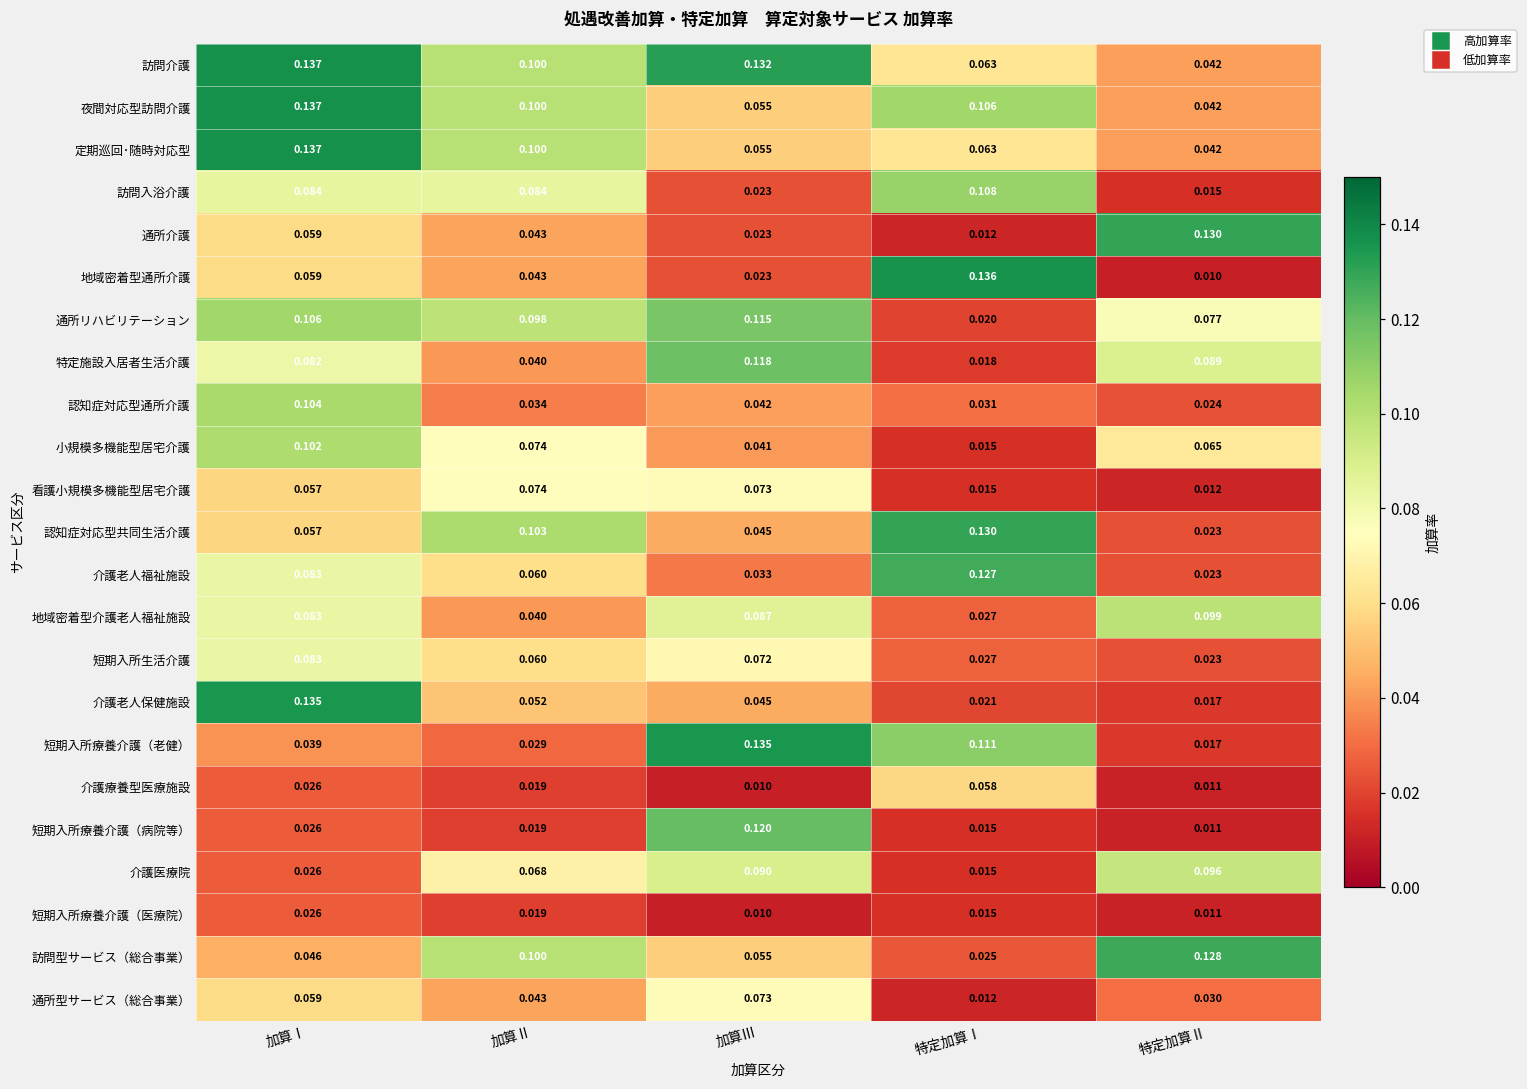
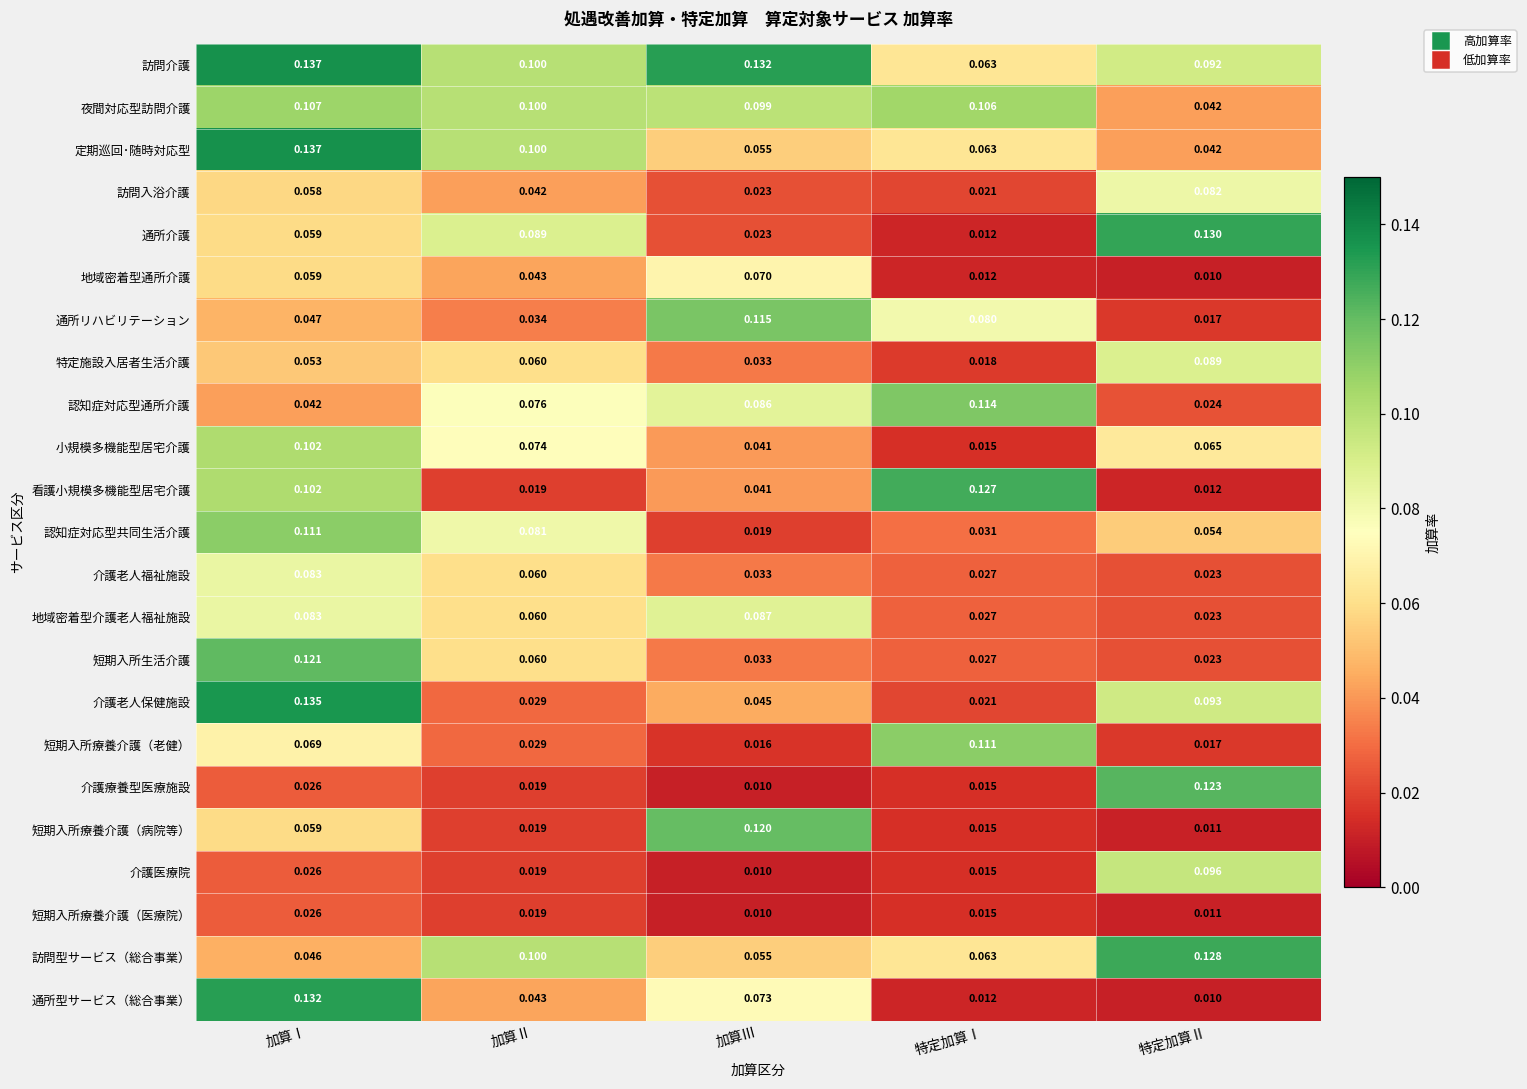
  {
    "訪問介護": {
      "加算Ⅰ": 0.137,
      "加算Ⅱ": 0.100,
      "加算Ⅲ": 0.132,
      "特定加算Ⅰ": 0.063,
-     "特定加算Ⅱ": 0.042
+     "特定加算Ⅱ": 0.092
    },
    "夜間対応型訪問介護": {
-     "加算Ⅰ": 0.137,
+     "加算Ⅰ": 0.107,
      "加算Ⅱ": 0.100,
-     "加算Ⅲ": 0.055,
+     "加算Ⅲ": 0.099,
      "特定加算Ⅰ": 0.106,
      "特定加算Ⅱ": 0.042
    },
    "定期巡回･随時対応型": {
      "加算Ⅰ": 0.137,
      "加算Ⅱ": 0.100,
      "加算Ⅲ": 0.055,
      "特定加算Ⅰ": 0.063,
      "特定加算Ⅱ": 0.042
    },
    "訪問入浴介護": {
-     "加算Ⅰ": 0.084,
-     "加算Ⅱ": 0.084,
+     "加算Ⅰ": 0.058,
+     "加算Ⅱ": 0.042,
      "加算Ⅲ": 0.023,
-     "特定加算Ⅰ": 0.108,
-     "特定加算Ⅱ": 0.015
+     "特定加算Ⅰ": 0.021,
+     "特定加算Ⅱ": 0.082
    },
    "通所介護": {
      "加算Ⅰ": 0.059,
-     "加算Ⅱ": 0.043,
+     "加算Ⅱ": 0.089,
      "加算Ⅲ": 0.023,
      "特定加算Ⅰ": 0.012,
      "特定加算Ⅱ": 0.130
    },
    "地域密着型通所介護": {
      "加算Ⅰ": 0.059,
      "加算Ⅱ": 0.043,
-     "加算Ⅲ": 0.023,
-     "特定加算Ⅰ": 0.136,
+     "加算Ⅲ": 0.070,
+     "特定加算Ⅰ": 0.012,
      "特定加算Ⅱ": 0.010
    },
    "通所リハビリテーション": {
-     "加算Ⅰ": 0.106,
-     "加算Ⅱ": 0.098,
+     "加算Ⅰ": 0.047,
+     "加算Ⅱ": 0.034,
      "加算Ⅲ": 0.115,
-     "特定加算Ⅰ": 0.020,
-     "特定加算Ⅱ": 0.077
+     "特定加算Ⅰ": 0.080,
+     "特定加算Ⅱ": 0.017
    },
    "特定施設入居者生活介護": {
-     "加算Ⅰ": 0.082,
-     "加算Ⅱ": 0.040,
-     "加算Ⅲ": 0.118,
+     "加算Ⅰ": 0.053,
+     "加算Ⅱ": 0.060,
+     "加算Ⅲ": 0.033,
      "特定加算Ⅰ": 0.018,
      "特定加算Ⅱ": 0.089
    },
    "認知症対応型通所介護": {
-     "加算Ⅰ": 0.104,
-     "加算Ⅱ": 0.034,
-     "加算Ⅲ": 0.042,
-     "特定加算Ⅰ": 0.031,
+     "加算Ⅰ": 0.042,
+     "加算Ⅱ": 0.076,
+     "加算Ⅲ": 0.086,
+     "特定加算Ⅰ": 0.114,
      "特定加算Ⅱ": 0.024
    },
    "小規模多機能型居宅介護": {
      "加算Ⅰ": 0.102,
      "加算Ⅱ": 0.074,
      "加算Ⅲ": 0.041,
      "特定加算Ⅰ": 0.015,
      "特定加算Ⅱ": 0.065
    },
    "看護小規模多機能型居宅介護": {
-     "加算Ⅰ": 0.057,
-     "加算Ⅱ": 0.074,
-     "加算Ⅲ": 0.073,
-     "特定加算Ⅰ": 0.015,
+     "加算Ⅰ": 0.102,
+     "加算Ⅱ": 0.019,
+     "加算Ⅲ": 0.041,
+     "特定加算Ⅰ": 0.127,
      "特定加算Ⅱ": 0.012
    },
    "認知症対応型共同生活介護": {
-     "加算Ⅰ": 0.057,
-     "加算Ⅱ": 0.103,
-     "加算Ⅲ": 0.045,
-     "特定加算Ⅰ": 0.130,
-     "特定加算Ⅱ": 0.023
+     "加算Ⅰ": 0.111,
+     "加算Ⅱ": 0.081,
+     "加算Ⅲ": 0.019,
+     "特定加算Ⅰ": 0.031,
+     "特定加算Ⅱ": 0.054
    },
    "介護老人福祉施設": {
      "加算Ⅰ": 0.083,
      "加算Ⅱ": 0.060,
      "加算Ⅲ": 0.033,
-     "特定加算Ⅰ": 0.127,
+     "特定加算Ⅰ": 0.027,
      "特定加算Ⅱ": 0.023
    },
    "地域密着型介護老人福祉施設": {
      "加算Ⅰ": 0.083,
-     "加算Ⅱ": 0.040,
+     "加算Ⅱ": 0.060,
      "加算Ⅲ": 0.087,
      "特定加算Ⅰ": 0.027,
-     "特定加算Ⅱ": 0.099
+     "特定加算Ⅱ": 0.023
    },
    "短期入所生活介護": {
-     "加算Ⅰ": 0.083,
+     "加算Ⅰ": 0.121,
      "加算Ⅱ": 0.060,
-     "加算Ⅲ": 0.072,
+     "加算Ⅲ": 0.033,
      "特定加算Ⅰ": 0.027,
      "特定加算Ⅱ": 0.023
    },
    "介護老人保健施設": {
      "加算Ⅰ": 0.135,
-     "加算Ⅱ": 0.052,
+     "加算Ⅱ": 0.029,
      "加算Ⅲ": 0.045,
      "特定加算Ⅰ": 0.021,
-     "特定加算Ⅱ": 0.017
+     "特定加算Ⅱ": 0.093
    },
    "短期入所療養介護（老健）": {
-     "加算Ⅰ": 0.039,
+     "加算Ⅰ": 0.069,
      "加算Ⅱ": 0.029,
-     "加算Ⅲ": 0.135,
+     "加算Ⅲ": 0.016,
      "特定加算Ⅰ": 0.111,
      "特定加算Ⅱ": 0.017
    },
    "介護療養型医療施設": {
      "加算Ⅰ": 0.026,
      "加算Ⅱ": 0.019,
      "加算Ⅲ": 0.010,
-     "特定加算Ⅰ": 0.058,
-     "特定加算Ⅱ": 0.011
+     "特定加算Ⅰ": 0.015,
+     "特定加算Ⅱ": 0.123
    },
    "短期入所療養介護（病院等）": {
-     "加算Ⅰ": 0.026,
+     "加算Ⅰ": 0.059,
      "加算Ⅱ": 0.019,
      "加算Ⅲ": 0.120,
      "特定加算Ⅰ": 0.015,
      "特定加算Ⅱ": 0.011
    },
    "介護医療院": {
      "加算Ⅰ": 0.026,
-     "加算Ⅱ": 0.068,
-     "加算Ⅲ": 0.090,
+     "加算Ⅱ": 0.019,
+     "加算Ⅲ": 0.010,
      "特定加算Ⅰ": 0.015,
      "特定加算Ⅱ": 0.096
    },
    "短期入所療養介護（医療院）": {
      "加算Ⅰ": 0.026,
      "加算Ⅱ": 0.019,
      "加算Ⅲ": 0.010,
      "特定加算Ⅰ": 0.015,
      "特定加算Ⅱ": 0.011
    },
    "訪問型サービス（総合事業）": {
      "加算Ⅰ": 0.046,
      "加算Ⅱ": 0.100,
      "加算Ⅲ": 0.055,
-     "特定加算Ⅰ": 0.025,
+     "特定加算Ⅰ": 0.063,
      "特定加算Ⅱ": 0.128
    },
    "通所型サービス（総合事業）": {
-     "加算Ⅰ": 0.059,
+     "加算Ⅰ": 0.132,
      "加算Ⅱ": 0.043,
      "加算Ⅲ": 0.073,
      "特定加算Ⅰ": 0.012,
-     "特定加算Ⅱ": 0.030
+     "特定加算Ⅱ": 0.010
    }
  }
